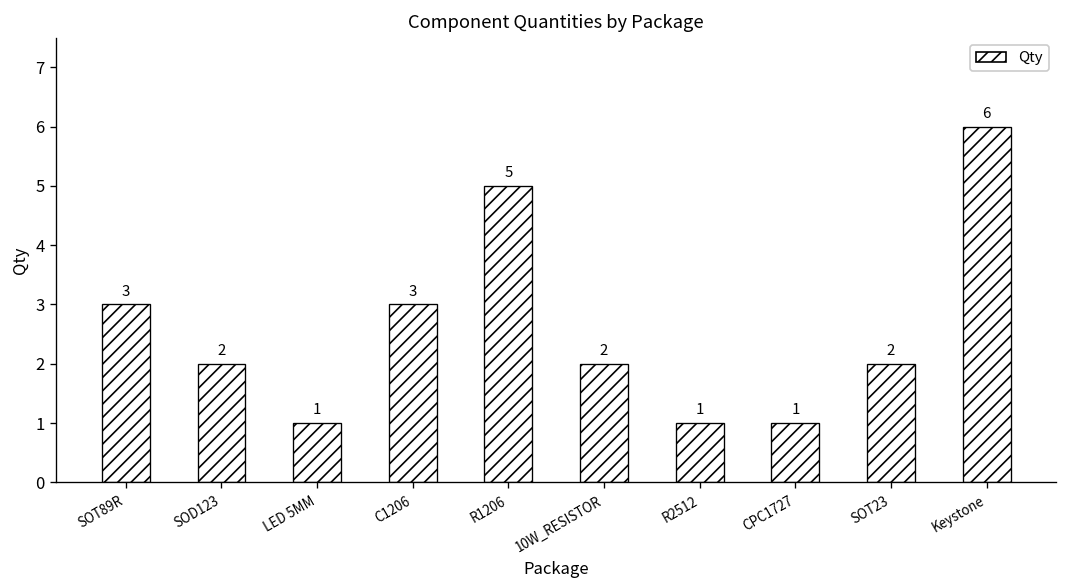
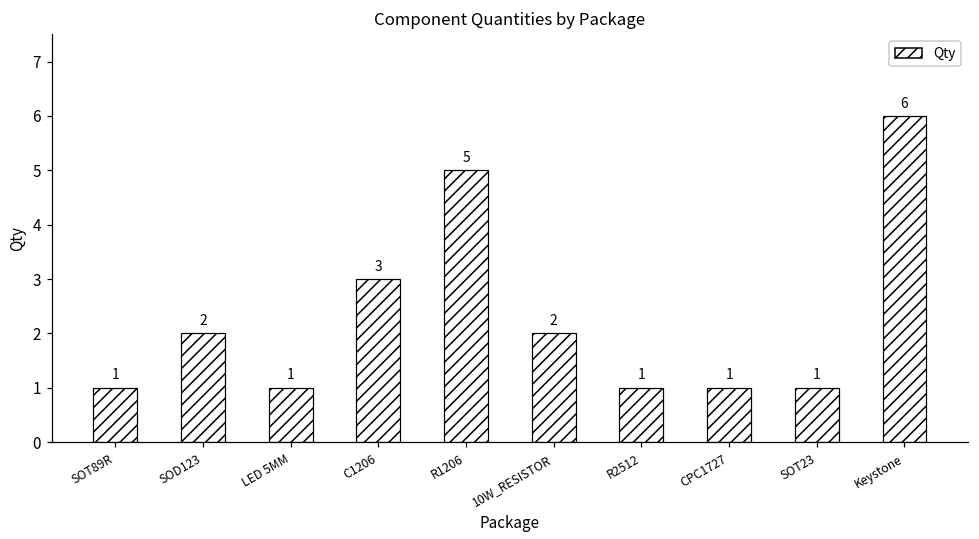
  {
-   "SOT89R": 3,
+   "SOT89R": 1,
    "SOD123": 2,
    "LED 5MM": 1,
    "C1206": 3,
    "R1206": 5,
    "10W_RESISTOR": 2,
    "R2512": 1,
    "CPC1727": 1,
-   "SOT23": 2,
+   "SOT23": 1,
    "Keystone": 6
  }
